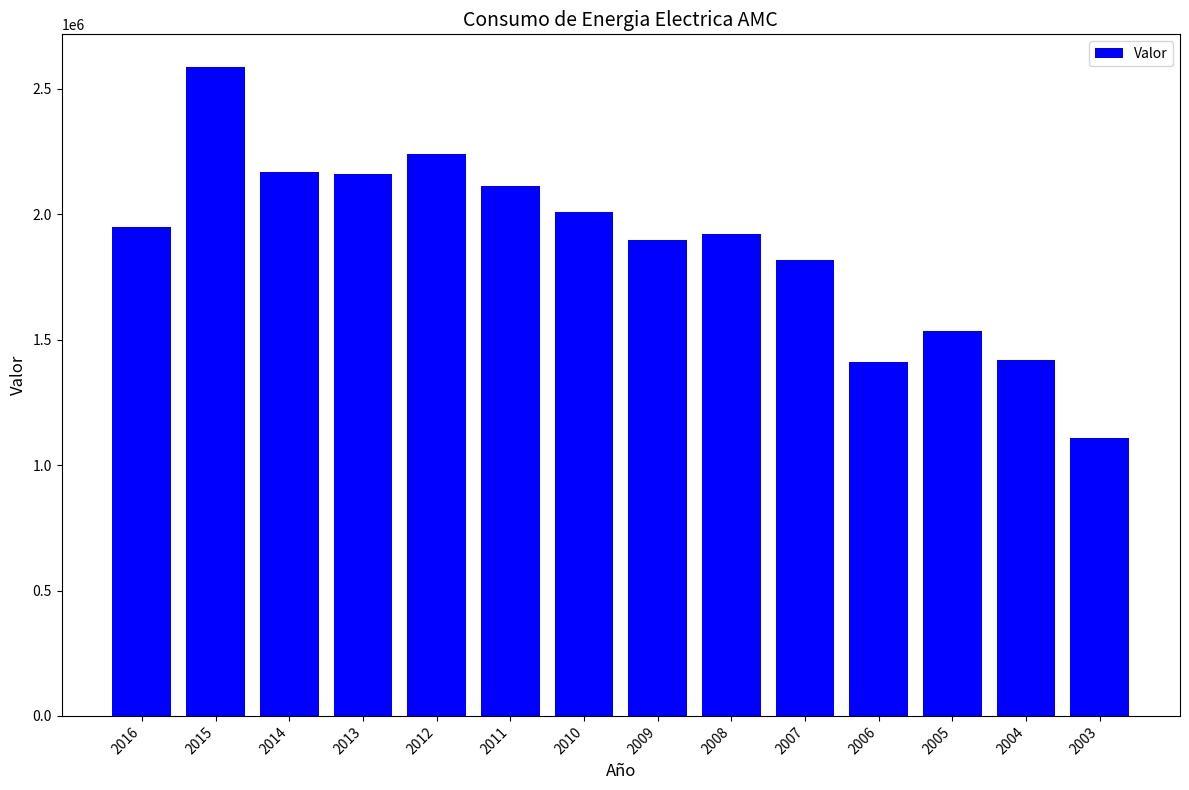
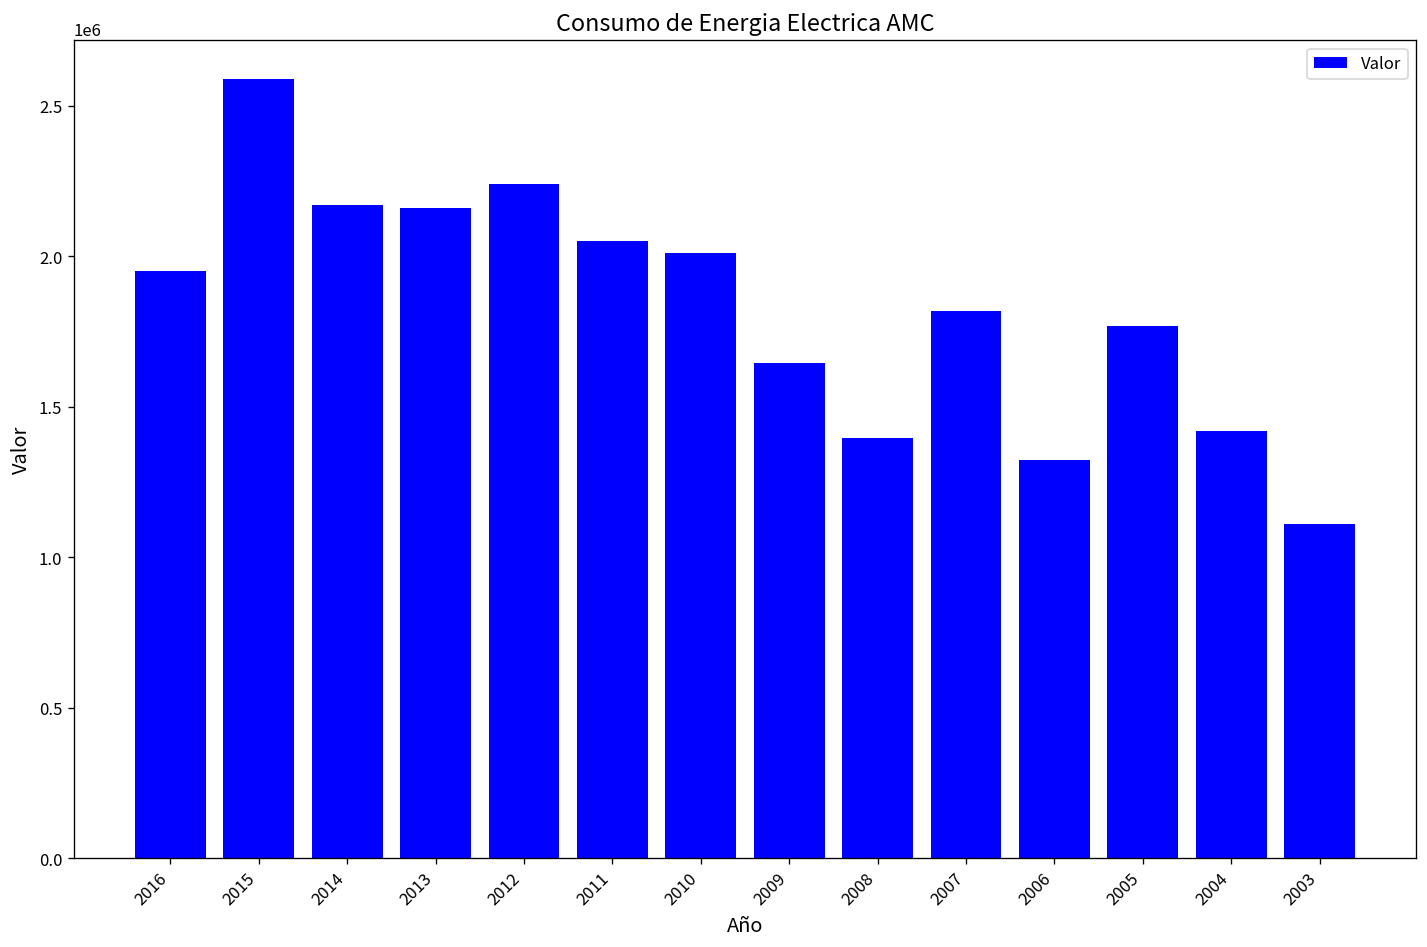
  {
    "2016": 1950000,
    "2015": 2590000,
    "2014": 2170000,
    "2013": 2160000,
    "2012": 2240000,
-   "2011": 2110000,
+   "2011": 2050000,
    "2010": 2010000,
-   "2009": 1900000,
-   "2008": 1920000,
+   "2009": 1640000,
+   "2008": 1400000,
    "2007": 1820000,
-   "2006": 1410000,
-   "2005": 1540000,
+   "2006": 1320000,
+   "2005": 1770000,
    "2004": 1420000,
    "2003": 1110000
  }
